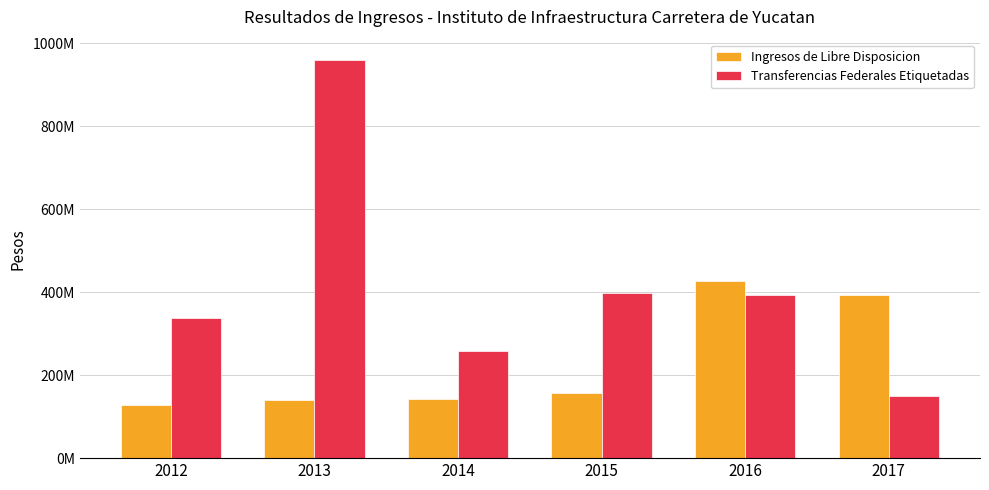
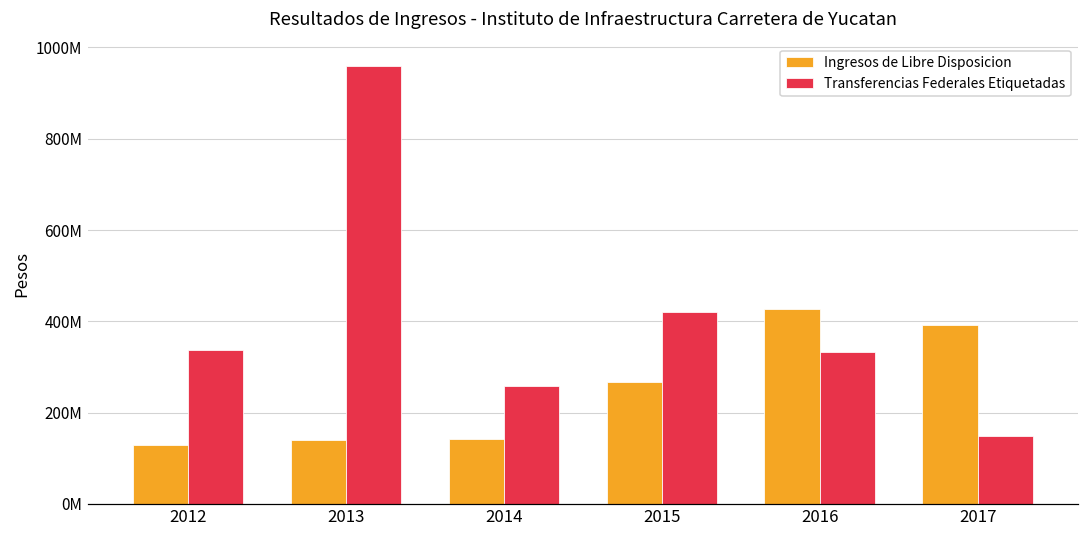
  {
    "Ingresos de Libre Disposicion": {
      "2012": 130000000,
      "2013": 140000000,
      "2014": 140000000,
-     "2015": 160000000,
+     "2015": 270000000,
      "2016": 430000000,
      "2017": 390000000
    },
    "Transferencias Federales Etiquetadas": {
      "2012": 340000000,
      "2013": 960000000,
      "2014": 260000000,
-     "2015": 400000000,
-     "2016": 390000000,
+     "2015": 420000000,
+     "2016": 330000000,
      "2017": 150000000
    }
  }
